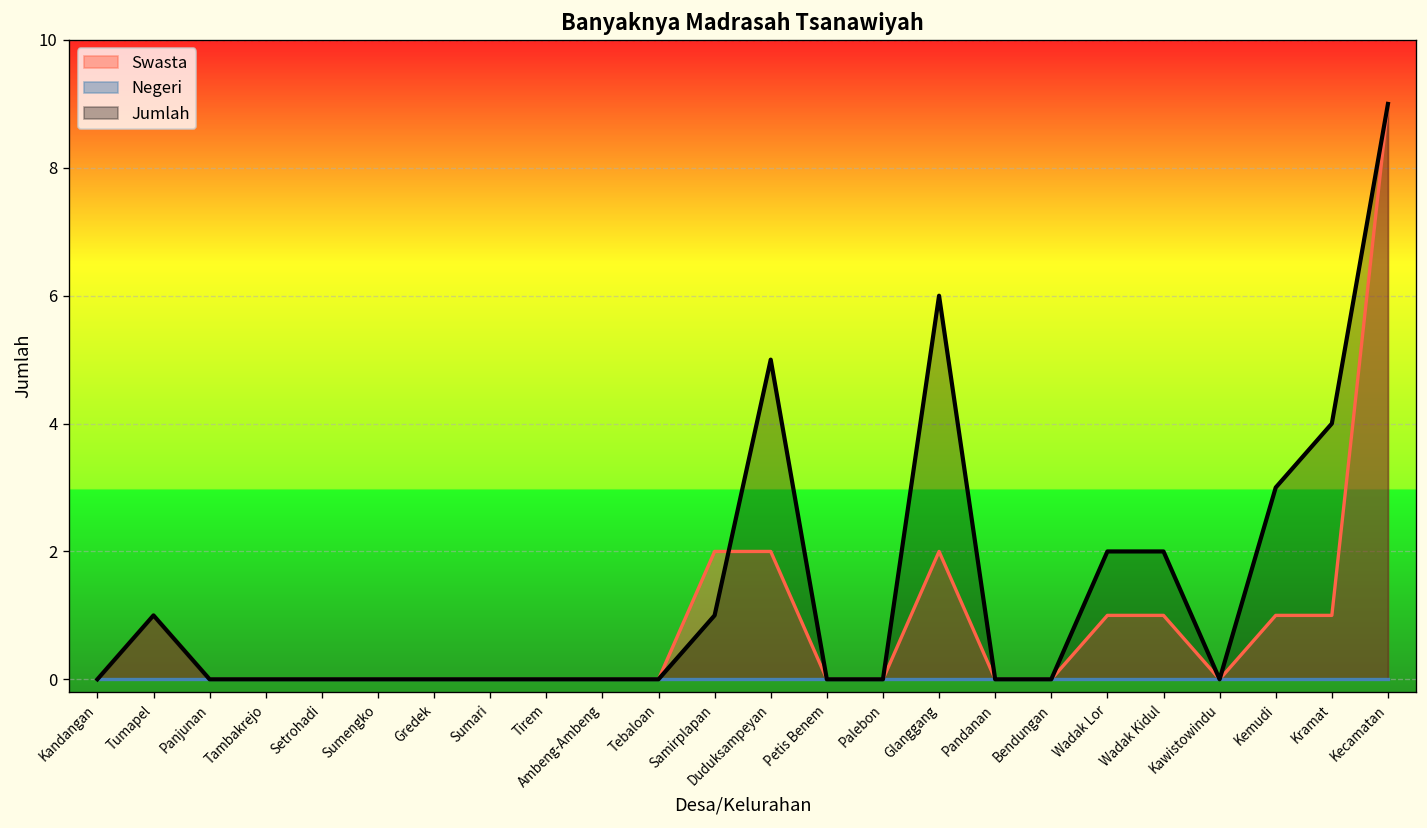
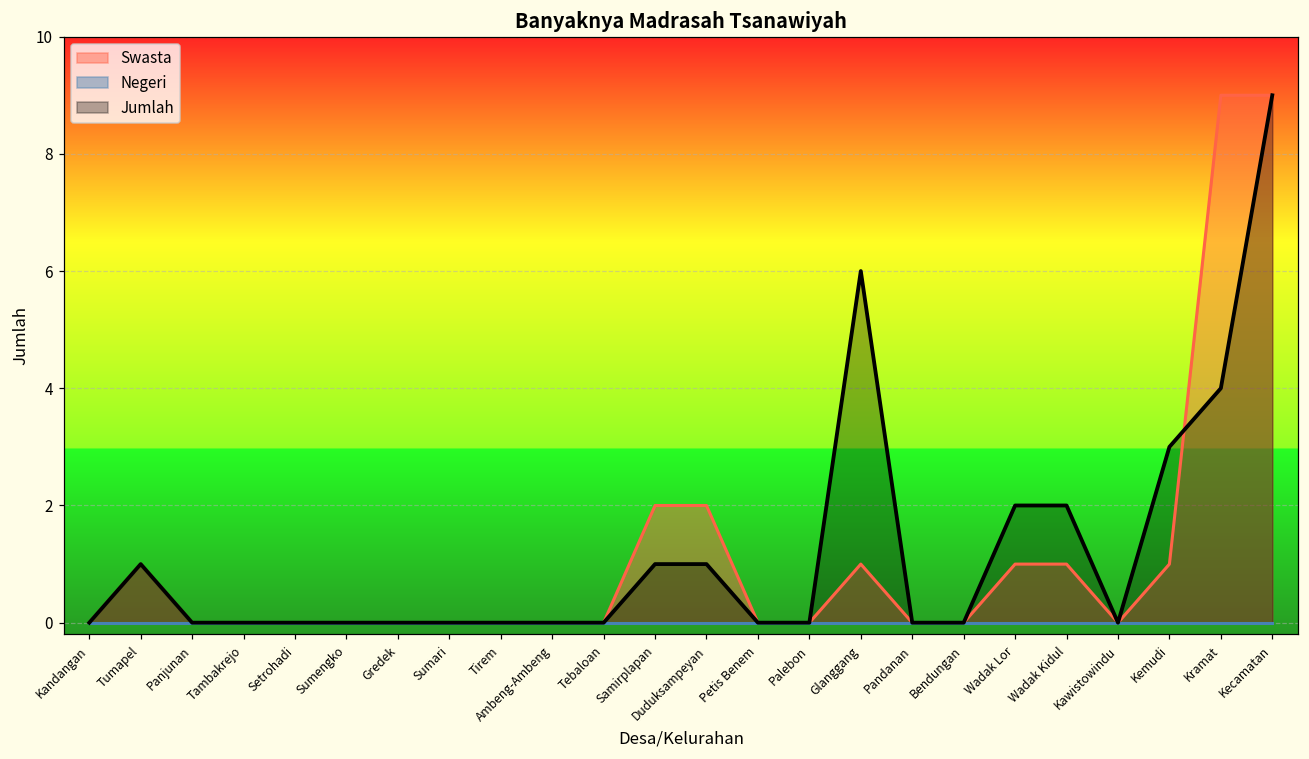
  {
    "Swasta": {
      "Samirplapan": 2,
      "Duduksampeyan": 2,
-     "Glanggang": 2,
+     "Glanggang": 1,
      "Wadak Lor": 1,
      "Wadak Kidul": 1,
      "Kemudi": 1,
-     "Kramat": 1
+     "Kramat": 9
    },
    "Negeri": {
      "Tumapel": 0,
      "Samirplapan": 0,
      "Duduksampeyan": 0,
      "Glanggang": 0,
      "Wadak Lor": 0,
      "Wadak Kidul": 0,
      "Kemudi": 0,
      "Kramat": 0,
      "Kecamatan": 0
    },
    "Jumlah": {
      "Samirplapan": 1,
-     "Duduksampeyan": 5,
+     "Duduksampeyan": 1,
      "Glanggang": 6,
      "Wadak Lor": 2,
      "Wadak Kidul": 2,
      "Kemudi": 3,
      "Kramat": 4
    }
  }
